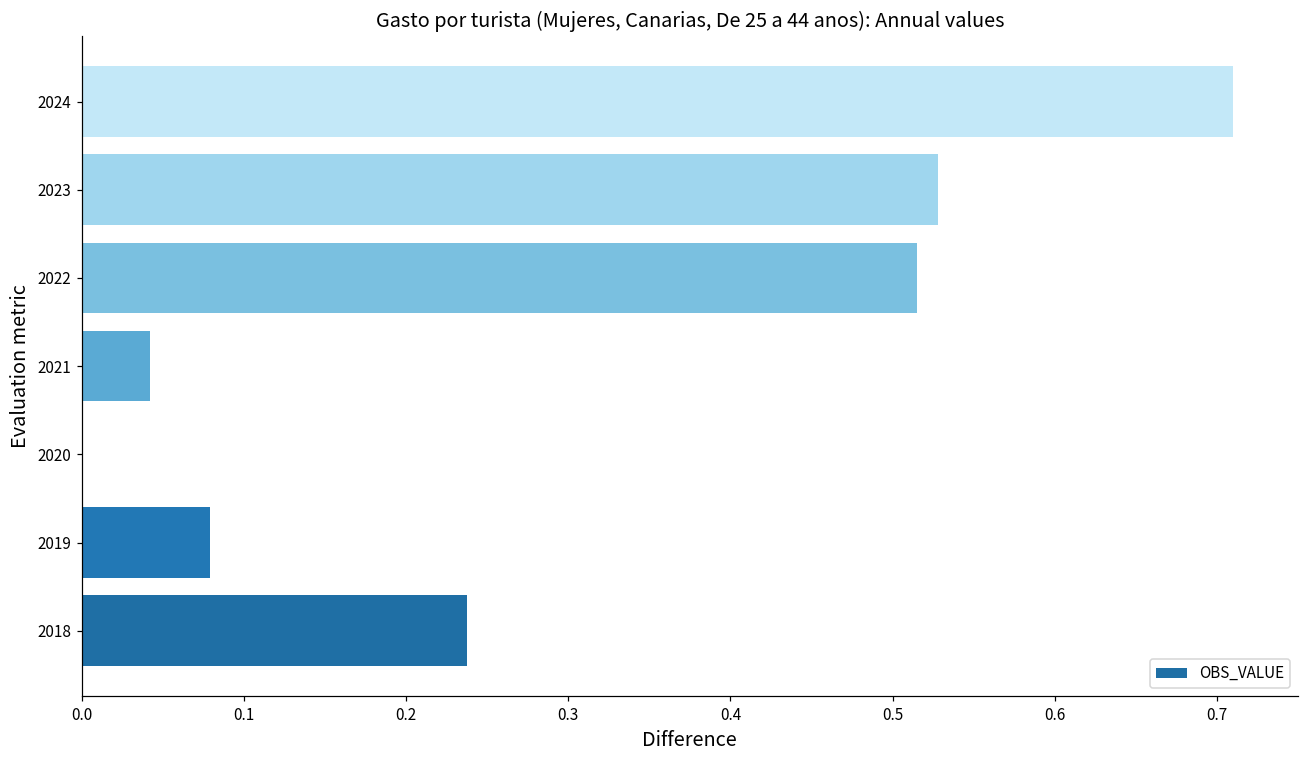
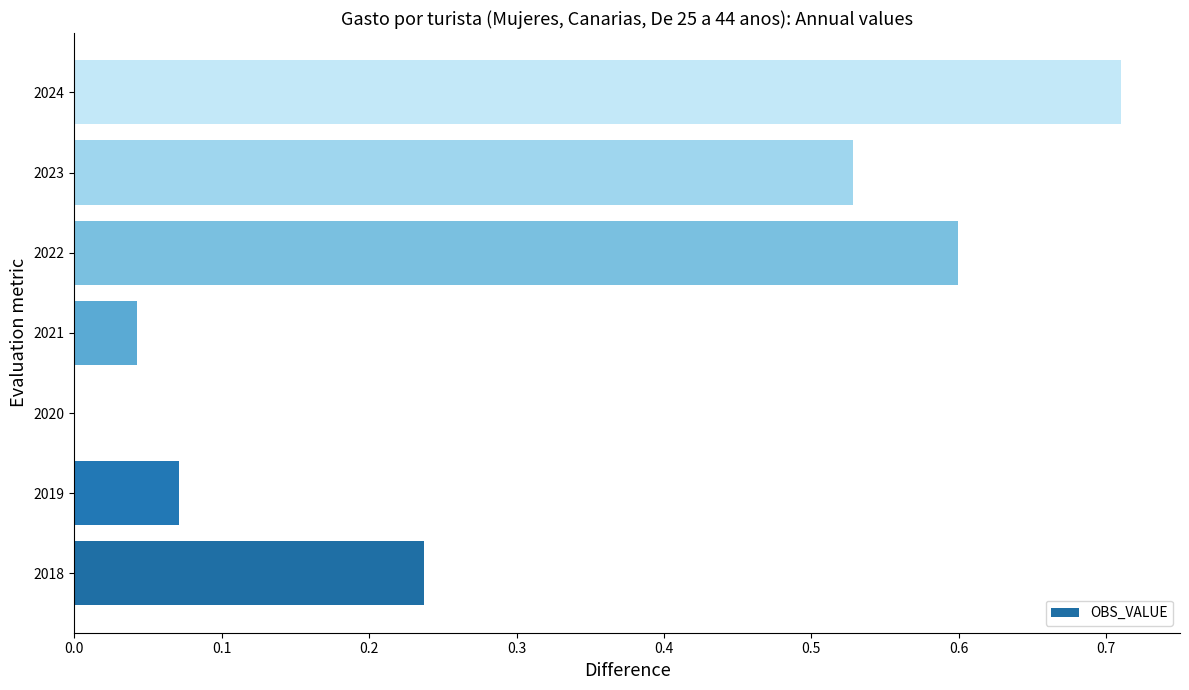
  {
    "2024": 0.710,
    "2023": 0.528,
-   "2022": 0.515,
+   "2022": 0.599,
    "2021": 0.042,
    "2020": 0.000,
-   "2019": 0.079,
+   "2019": 0.071,
    "2018": 0.237
  }
